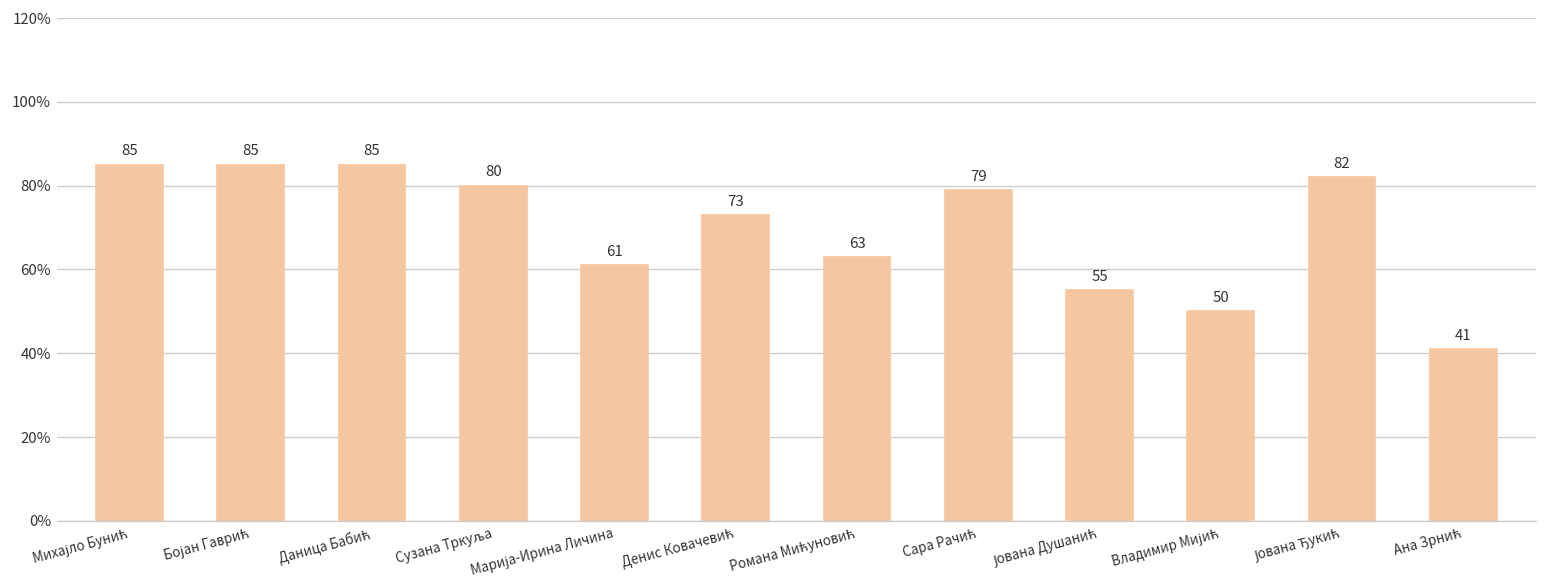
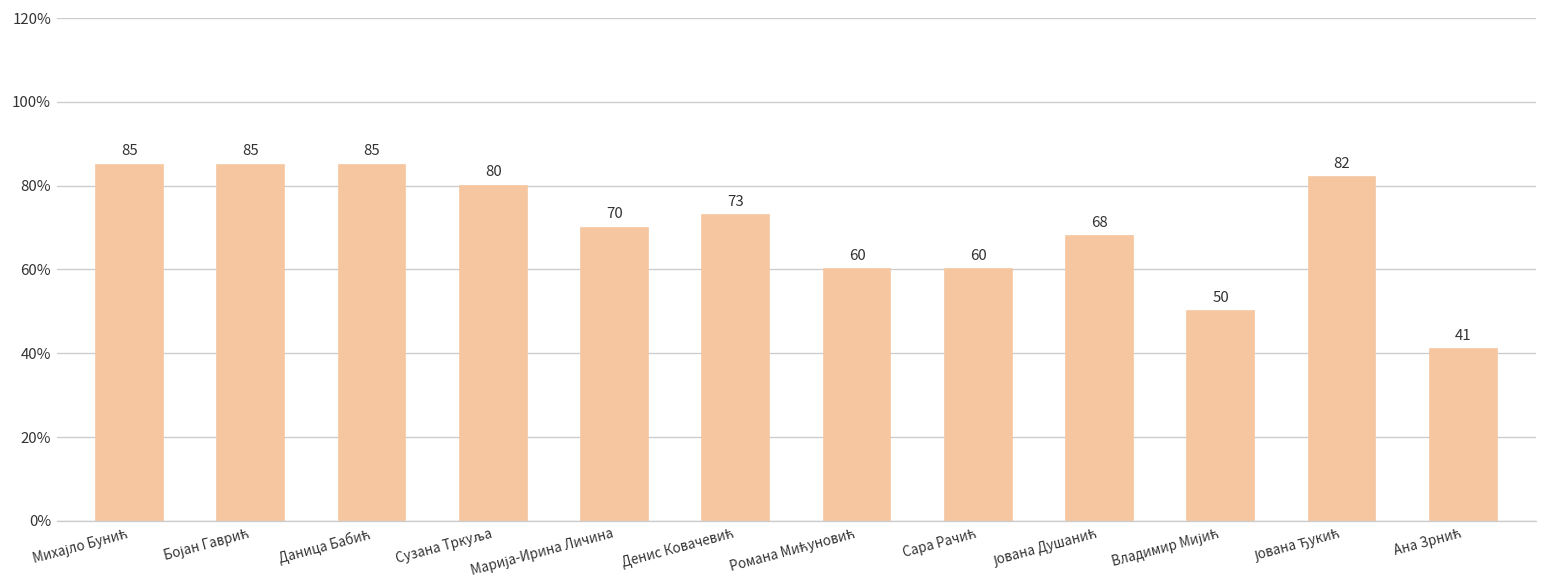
  {
    "Михајло Бунић": 85,
    "Бојан Гаврић": 85,
    "Даница Бабић": 85,
    "Сузана Тркуља": 80,
-   "Марија-Ирина Личина": 61,
+   "Марија-Ирина Личина": 70,
    "Денис Ковачевић": 73,
-   "Романа Мићуновић": 63,
-   "Сара Рачић": 79,
-   "Јована Душанић": 55,
+   "Романа Мићуновић": 60,
+   "Сара Рачић": 60,
+   "Јована Душанић": 68,
    "Владимир Мијић": 50,
    "Јована Ђукић": 82,
    "Ана Зрнић": 41
  }
